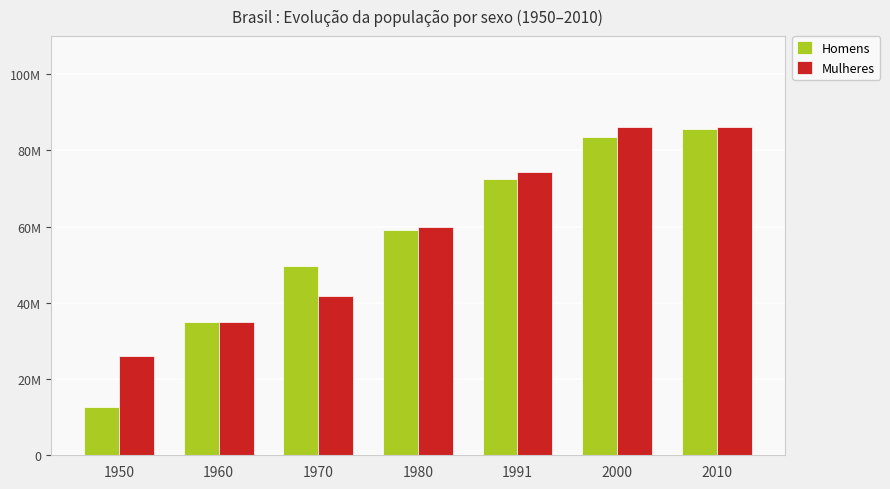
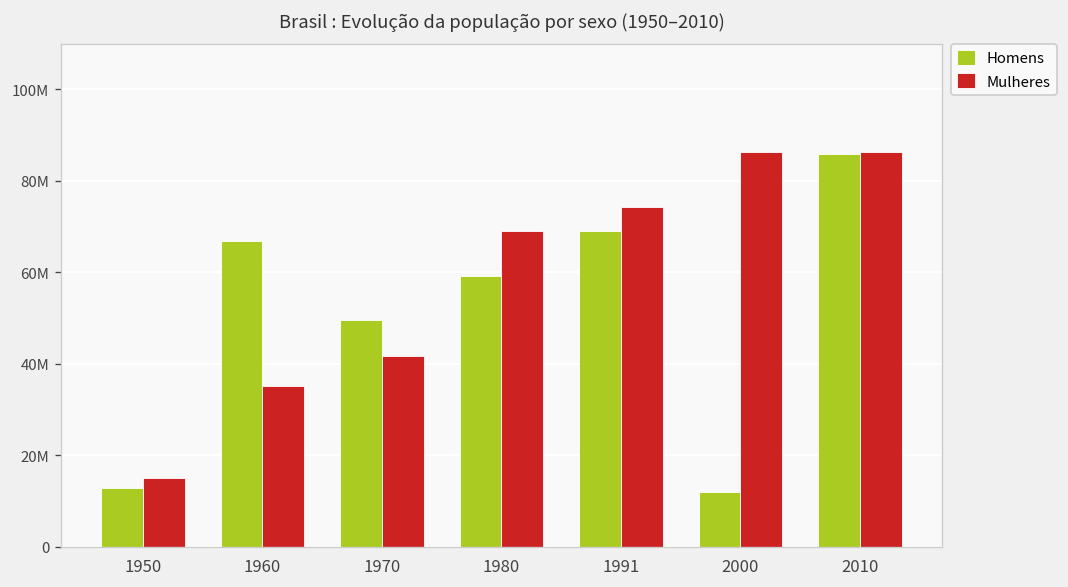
  {
    "Homens": {
      "1950": 13000000,
-     "1960": 35000000,
+     "1960": 67000000,
      "1970": 50000000,
      "1980": 59000000,
-     "1991": 72000000,
-     "2000": 84000000,
+     "1991": 69000000,
+     "2000": 12000000,
      "2010": 86000000
    },
    "Mulheres": {
-     "1950": 26000000,
+     "1950": 15000000,
      "1960": 35000000,
      "1970": 42000000,
-     "1980": 60000000,
+     "1980": 69000000,
      "1991": 74000000,
      "2000": 86000000,
      "2010": 86000000
    }
  }
